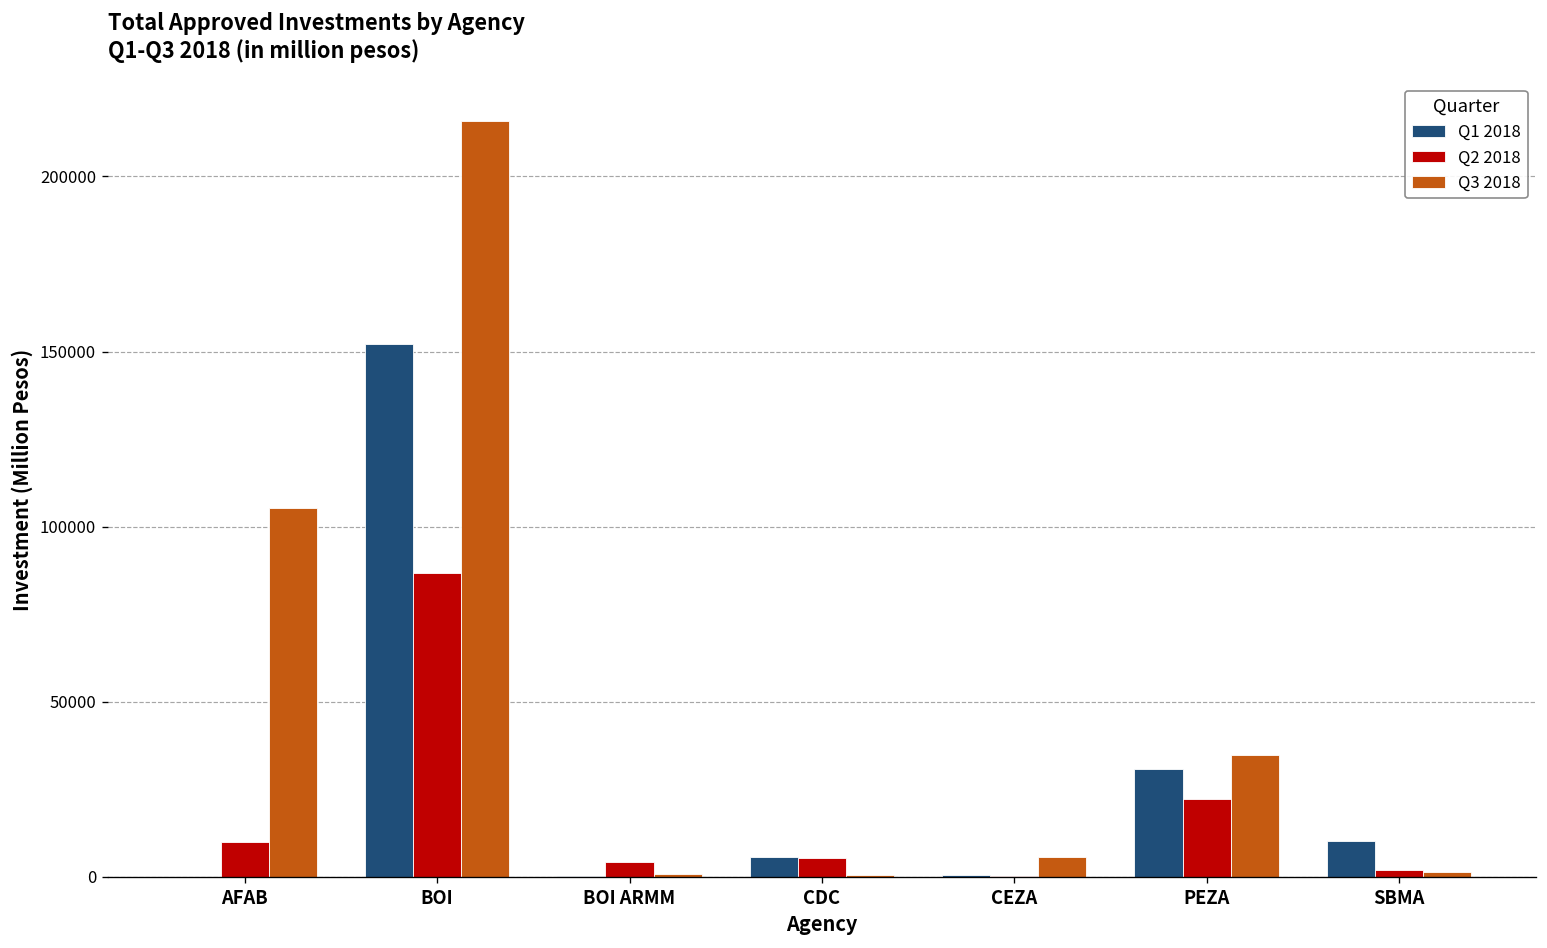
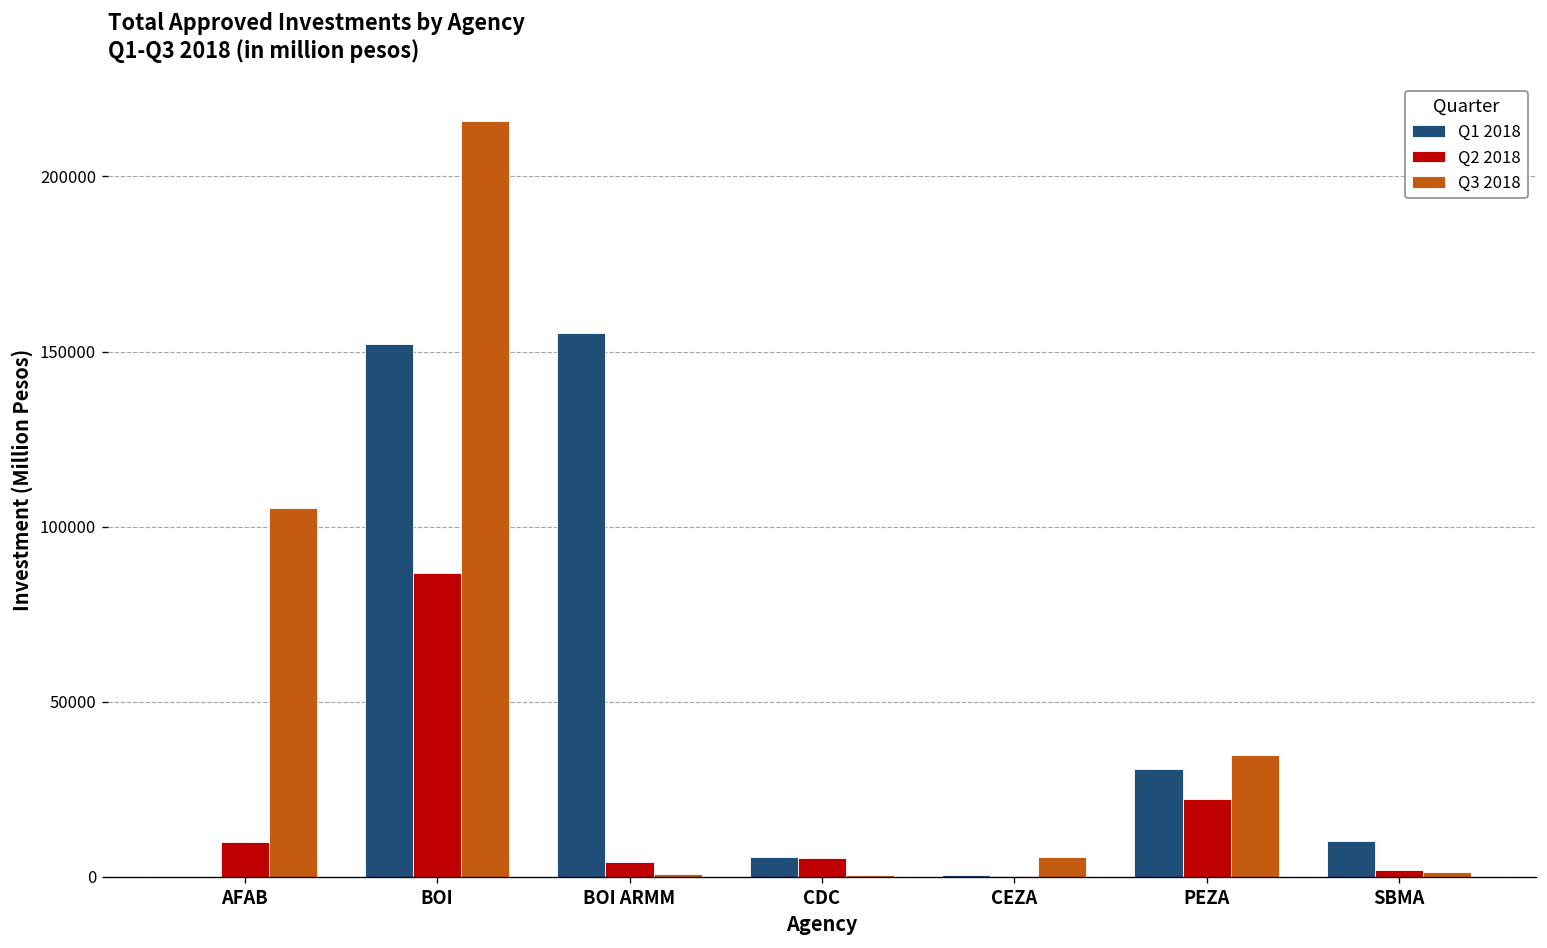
  {
    "Q1 2018": {
      "BOI": 152000,
-     "BOI ARMM": 0,
+     "BOI ARMM": 155000,
      "CDC": 6000,
      "PEZA": 31000,
      "SBMA": 10000
    },
    "Q2 2018": {
      "AFAB": 10000,
      "BOI": 87000,
      "BOI ARMM": 4000,
      "CDC": 6000,
      "PEZA": 22000,
      "SBMA": 2000
    },
    "Q3 2018": {
      "AFAB": 105000,
      "BOI": 216000,
      "BOI ARMM": 1000,
      "CEZA": 6000,
      "PEZA": 35000,
      "SBMA": 1000
    }
  }
